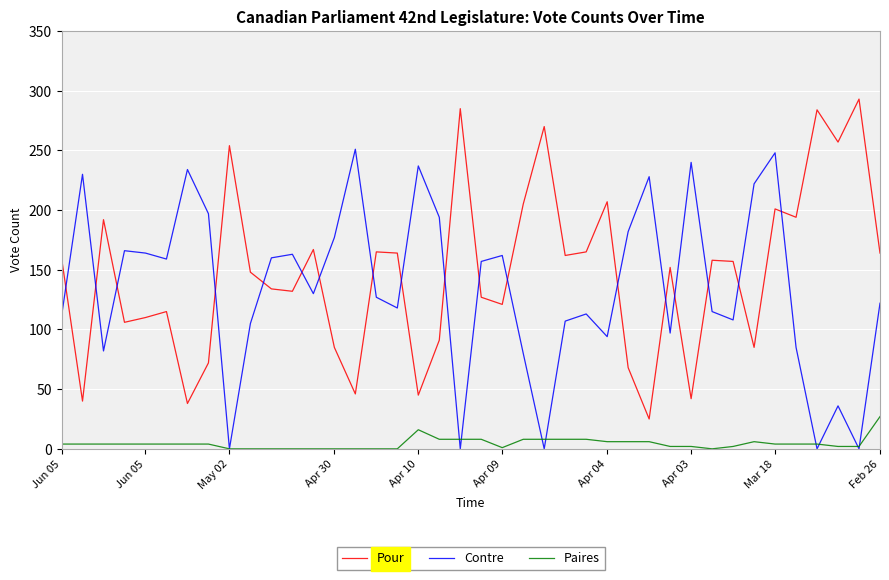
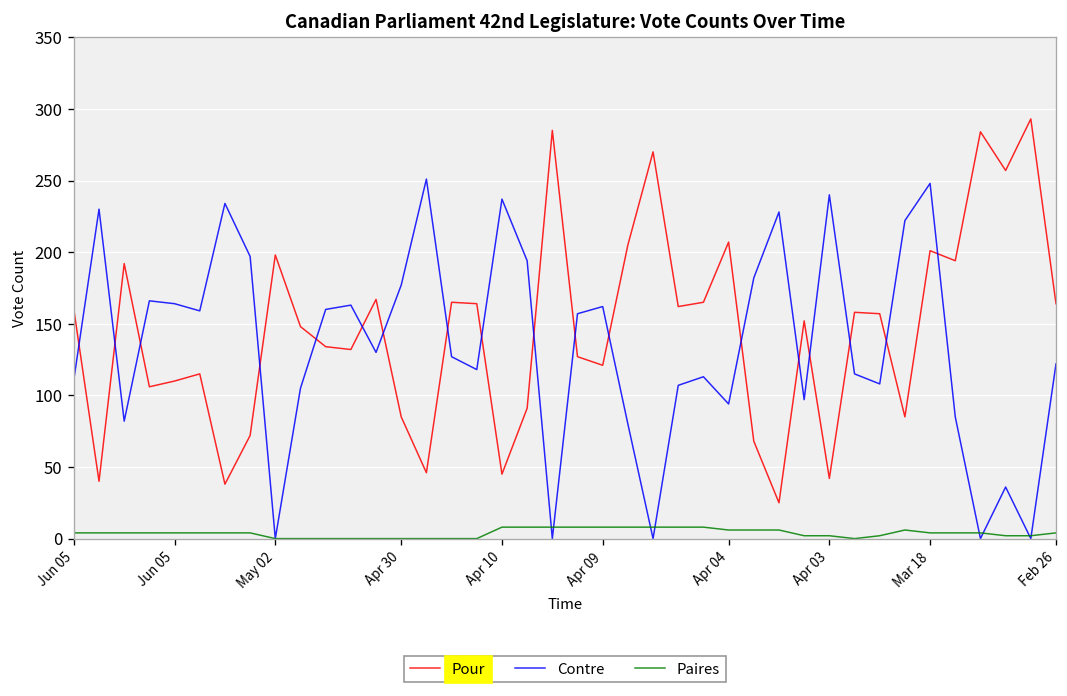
  {
    "Pour": {
-     "May 02": 254,
+     "May 02": 198,
      "Apr 30": 85,
      "Apr 10": 45,
      "Apr 09": 121,
      "Apr 04": 207,
      "Apr 03": 42,
      "Mar 18": 201,
      "Feb 26": 164
    },
    "Contre": {
      "Apr 30": 177,
      "Apr 10": 237,
      "Apr 09": 162,
      "Apr 04": 94,
      "Apr 03": 240,
      "Mar 18": 248,
      "Feb 26": 122
    },
    "Paires": {
      "Apr 30": 0,
-     "Apr 10": 16,
-     "Apr 09": 1,
+     "Apr 10": 8,
+     "Apr 09": 8,
      "Apr 04": 6,
      "Apr 03": 2,
      "Mar 18": 4,
-     "Feb 26": 27
+     "Feb 26": 4
    }
  }
